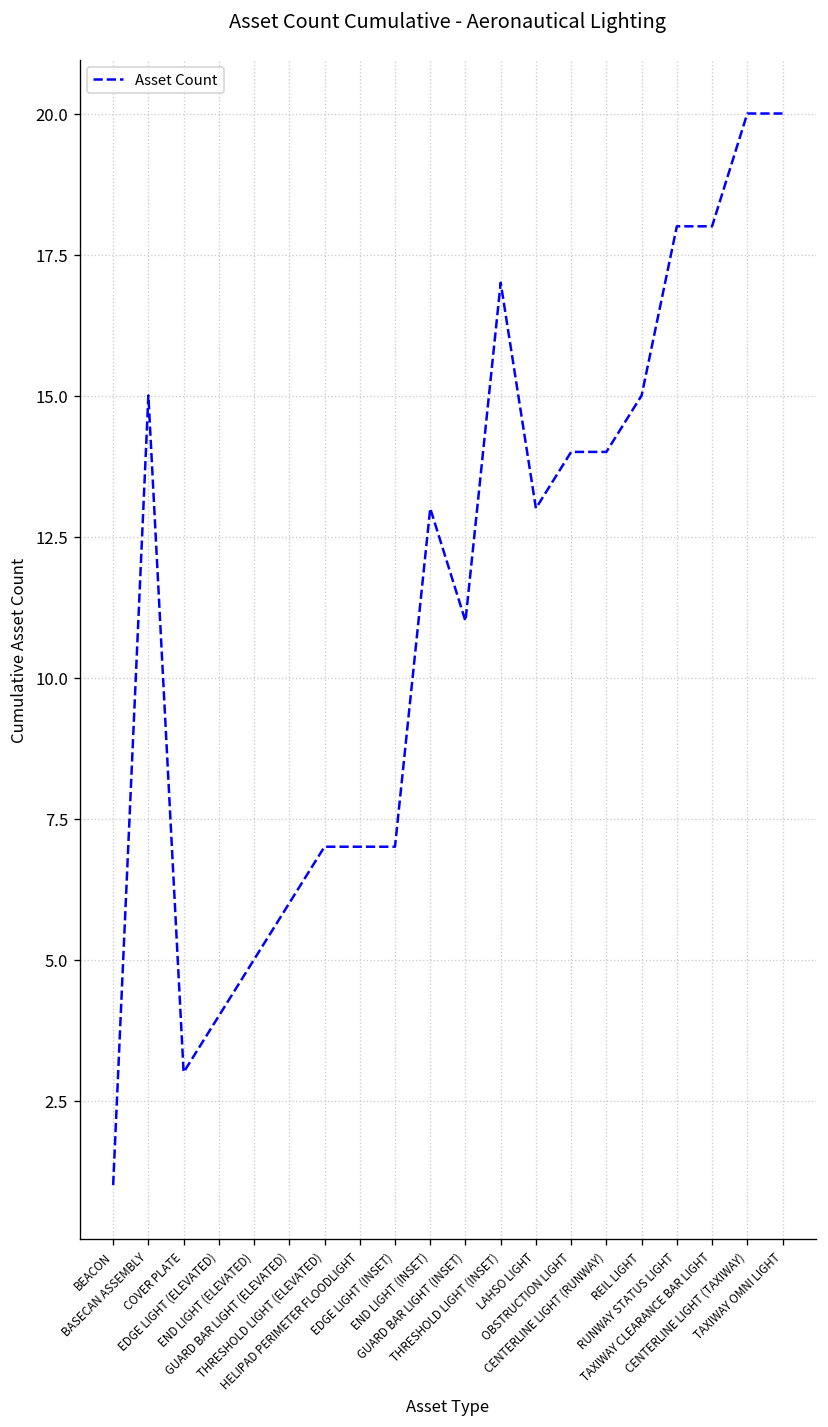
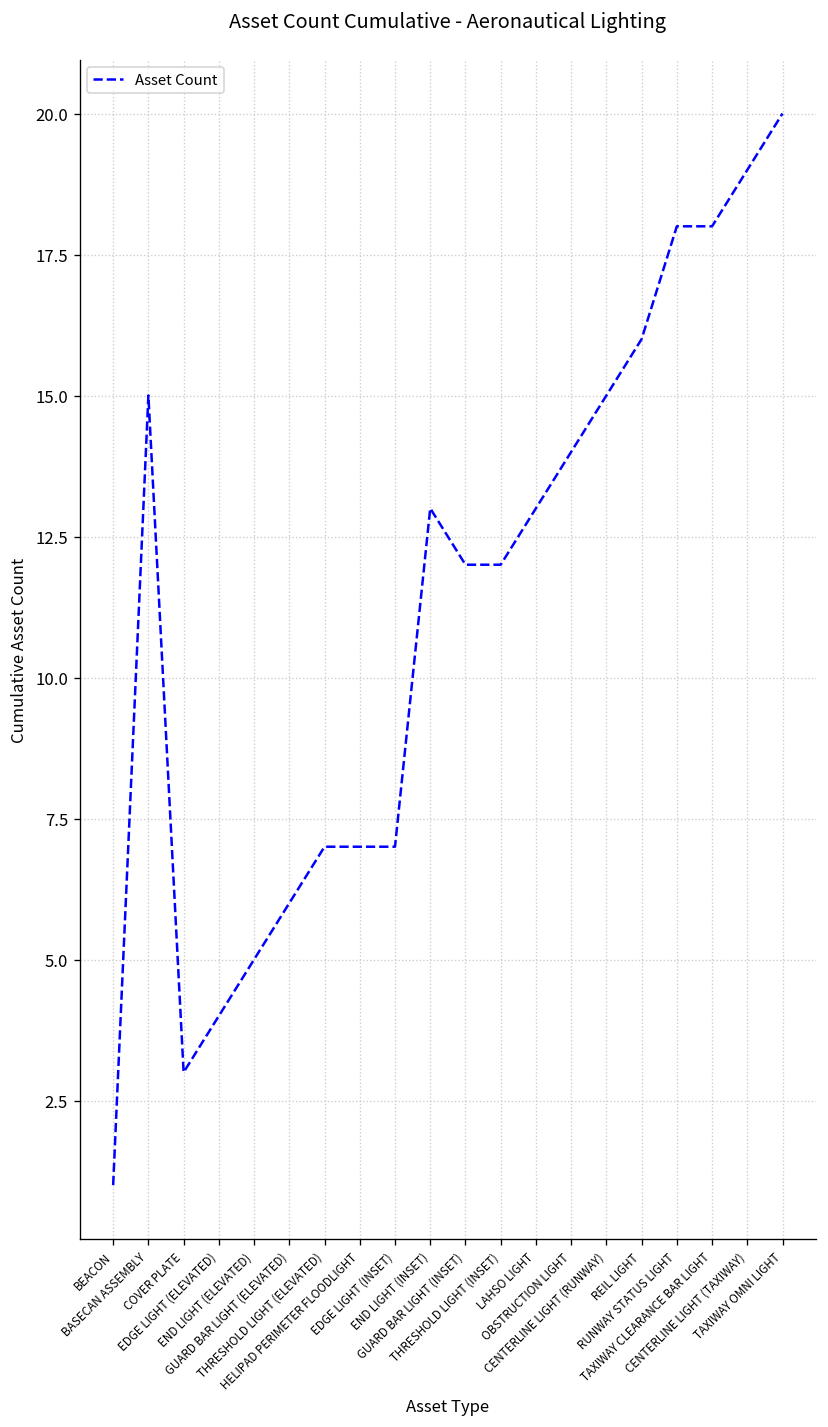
  {
    "BEACON": 1,
    "BASECAN ASSEMBLY": 15,
    "COVER PLATE": 3,
    "EDGE LIGHT (ELEVATED)": 4,
    "END LIGHT (ELEVATED)": 5,
    "GUARD BAR LIGHT (ELEVATED)": 6,
    "THRESHOLD LIGHT (ELEVATED)": 7,
    "HELIPAD PERIMETER FLOODLIGHT": 7,
    "EDGE LIGHT (INSET)": 7,
    "END LIGHT (INSET)": 13,
-   "GUARD BAR LIGHT (INSET)": 11,
-   "THRESHOLD LIGHT (INSET)": 17,
+   "GUARD BAR LIGHT (INSET)": 12,
+   "THRESHOLD LIGHT (INSET)": 12,
    "LAHSO LIGHT": 13,
    "OBSTRUCTION LIGHT": 14,
-   "CENTERLINE LIGHT (RUNWAY)": 14,
-   "REIL LIGHT": 15,
+   "CENTERLINE LIGHT (RUNWAY)": 15,
+   "REIL LIGHT": 16,
    "RUNWAY STATUS LIGHT": 18,
    "TAXIWAY CLEARANCE BAR LIGHT": 18,
-   "CENTERLINE LIGHT (TAXIWAY)": 20,
+   "CENTERLINE LIGHT (TAXIWAY)": 19,
    "TAXIWAY OMNI LIGHT": 20
  }
